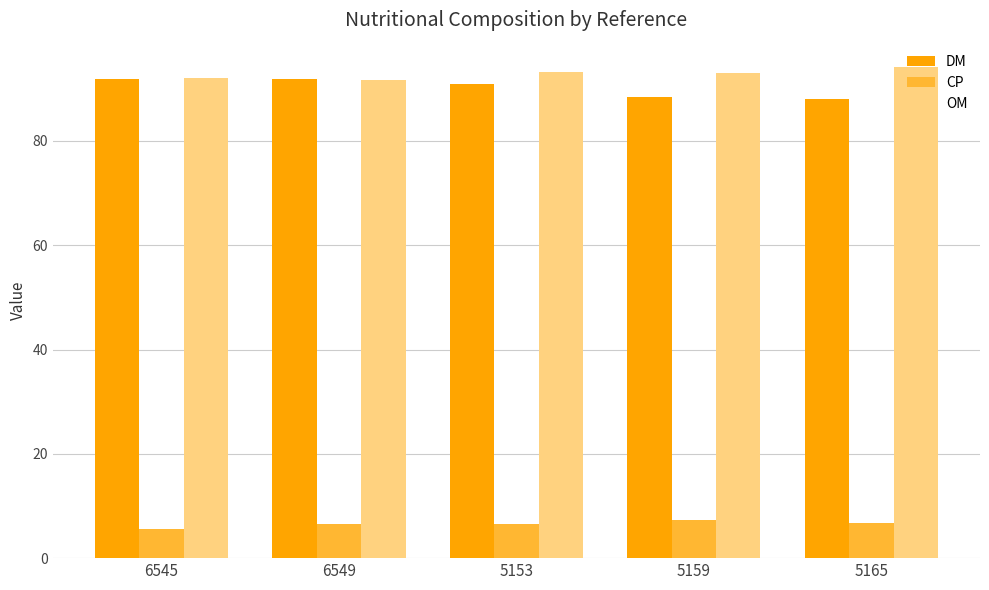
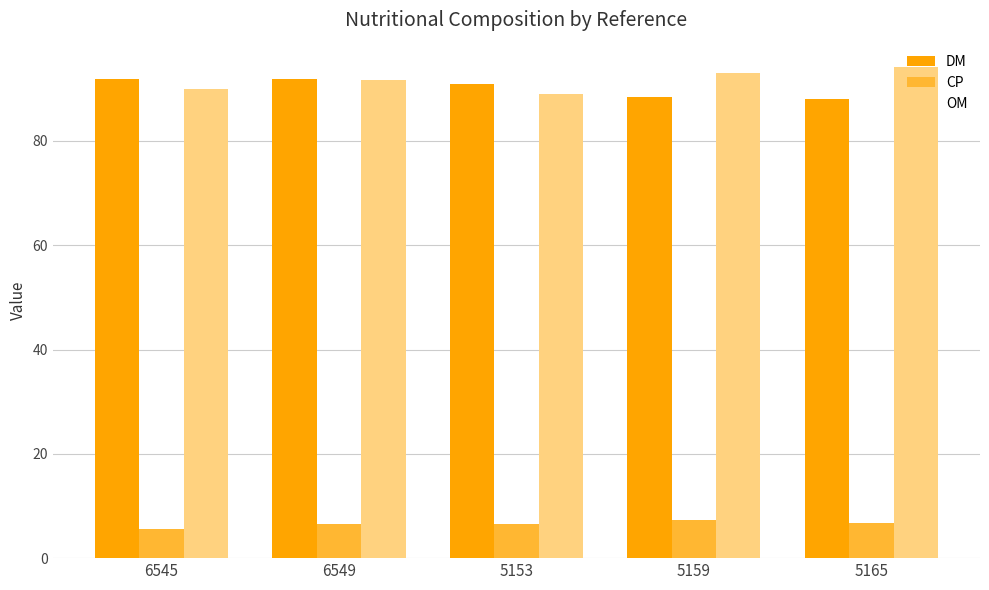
  {
    "OM": {
-     "6545": 92,
+     "6545": 90,
      "6549": 92,
-     "5153": 93,
+     "5153": 89,
      "5159": 93,
      "5165": 94
    }
  }
